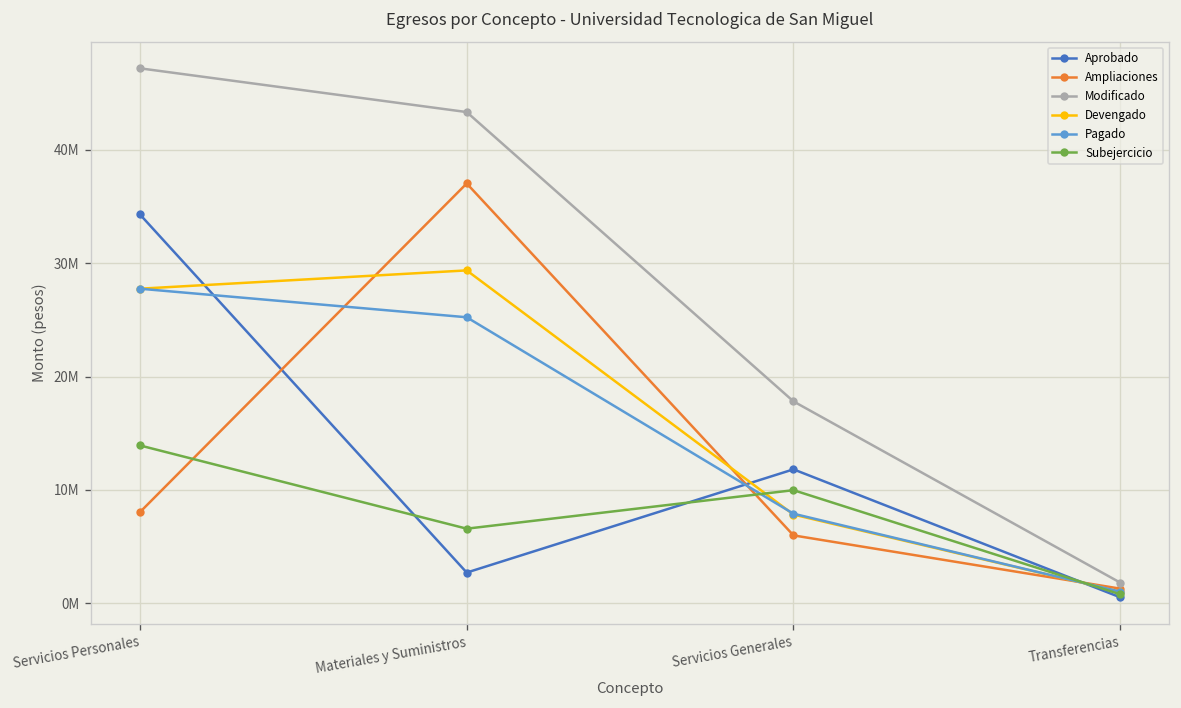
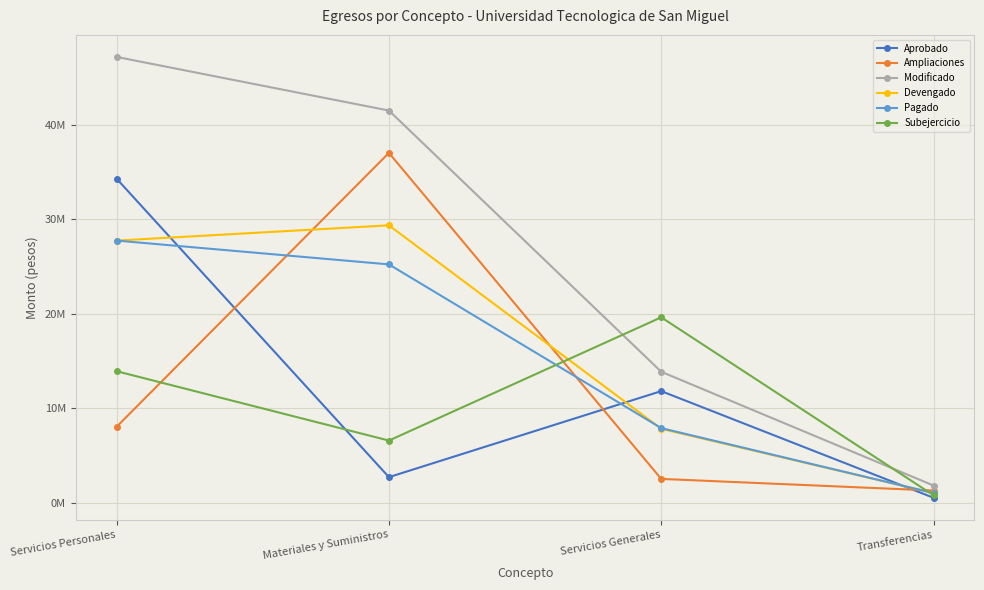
  {
    "Ampliaciones": {
      "Servicios Personales": 8000000,
      "Materiales y Suministros": 37000000,
-     "Servicios Generales": 6000000,
+     "Servicios Generales": 3000000,
      "Transferencias": 1000000
    },
    "Modificado": {
      "Servicios Personales": 47000000,
-     "Materiales y Suministros": 43000000,
-     "Servicios Generales": 18000000,
+     "Materiales y Suministros": 42000000,
+     "Servicios Generales": 14000000,
      "Transferencias": 2000000
    },
    "Devengado": {
      "Materiales y Suministros": 29000000
    },
    "Subejercicio": {
      "Servicios Personales": 14000000,
      "Materiales y Suministros": 7000000,
-     "Servicios Generales": 10000000
+     "Servicios Generales": 20000000
    }
  }
